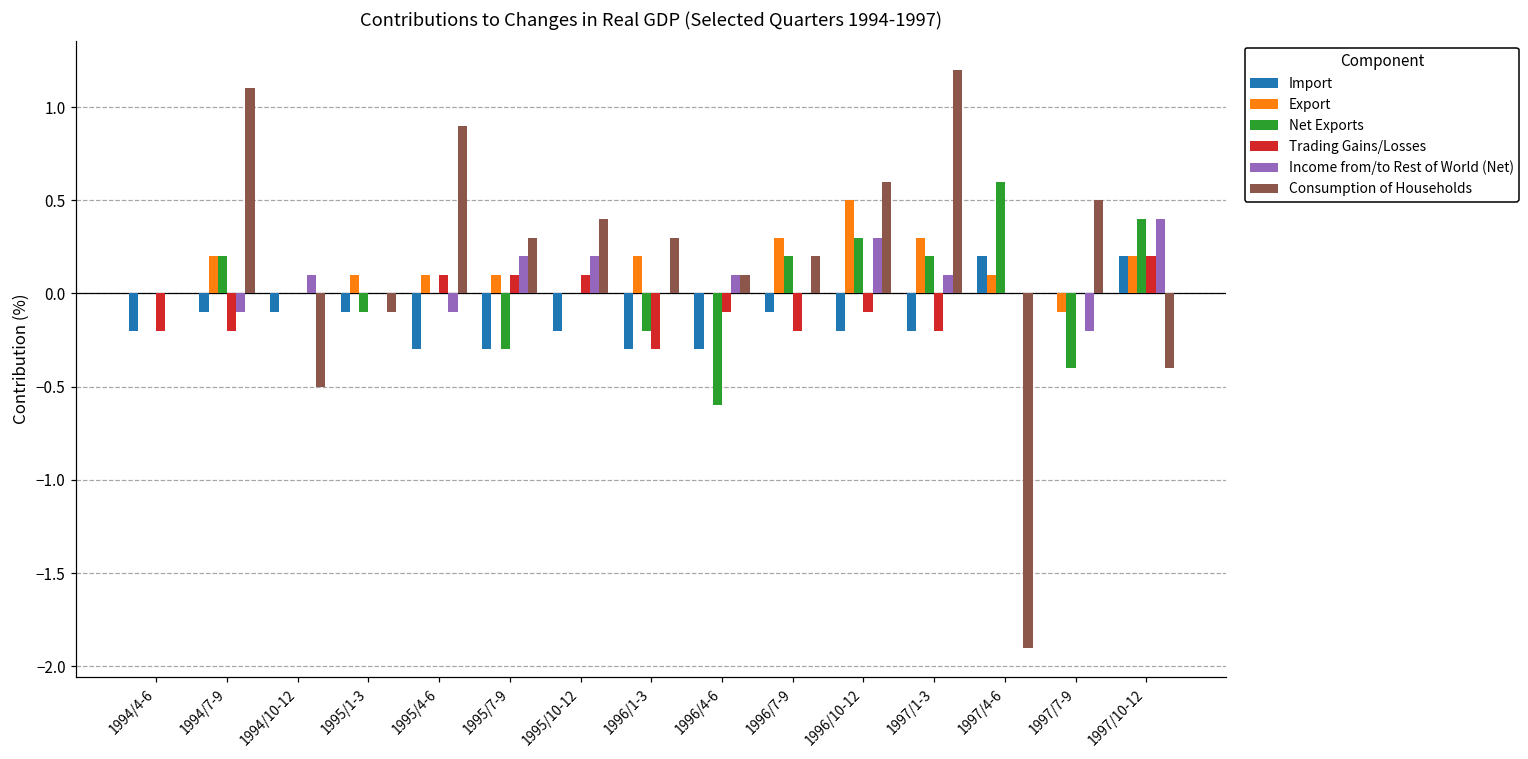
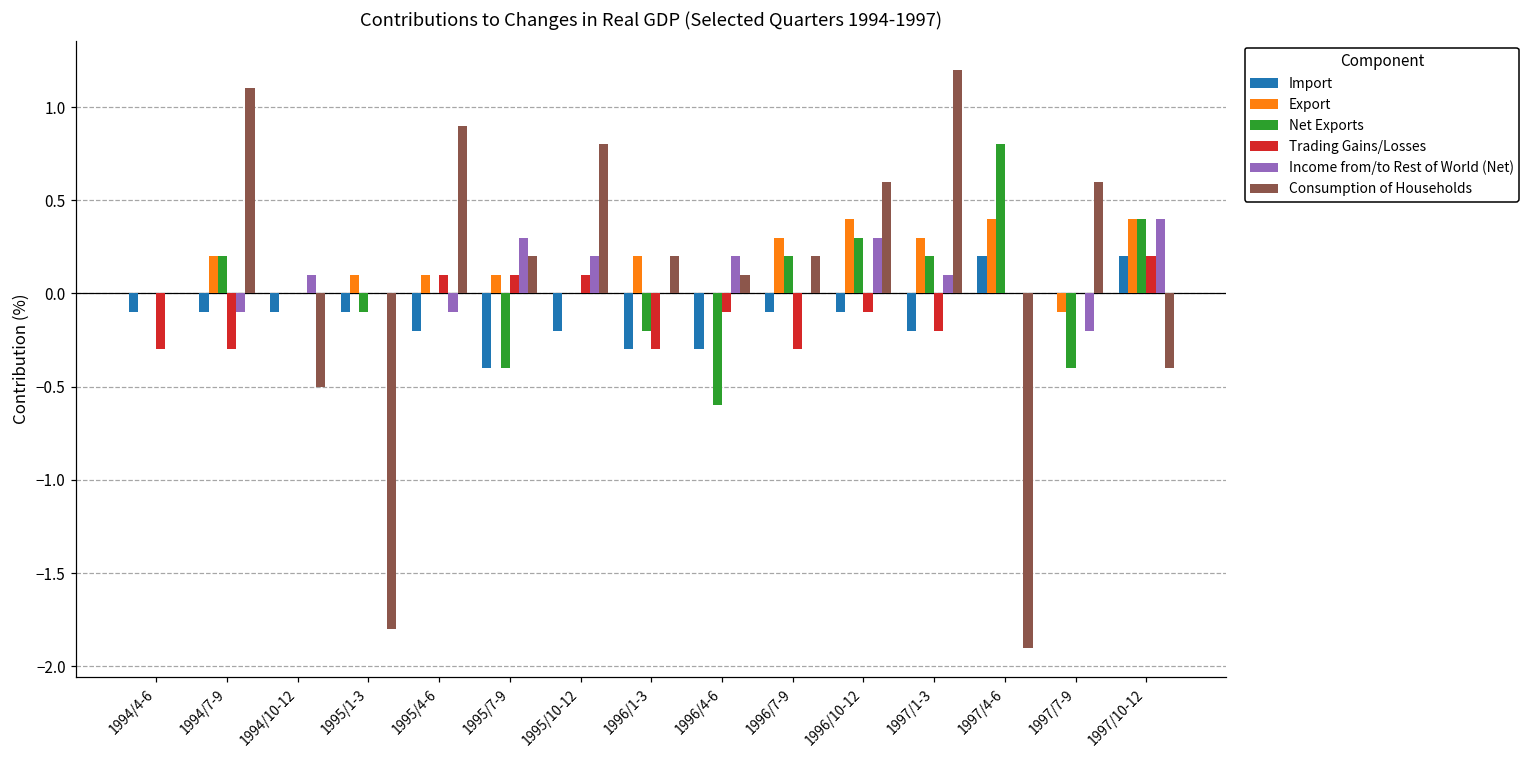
  {
    "Import": {
-     "1994/4-6": -0.2,
+     "1994/4-6": -0.1,
      "1994/7-9": -0.1,
      "1994/10-12": -0.1,
      "1995/1-3": -0.1,
-     "1995/4-6": -0.3,
-     "1995/7-9": -0.3,
+     "1995/4-6": -0.2,
+     "1995/7-9": -0.4,
      "1995/10-12": -0.2,
      "1996/1-3": -0.3,
      "1996/4-6": -0.3,
      "1996/7-9": -0.1,
-     "1996/10-12": -0.2,
+     "1996/10-12": -0.1,
      "1997/1-3": -0.2,
      "1997/4-6": 0.2,
      "1997/7-9": 0.0,
      "1997/10-12": 0.2
    },
    "Export": {
      "1994/4-6": 0.0,
      "1994/7-9": 0.2,
      "1994/10-12": 0.0,
      "1995/1-3": 0.1,
      "1995/4-6": 0.1,
      "1995/7-9": 0.1,
      "1995/10-12": 0.0,
      "1996/1-3": 0.2,
      "1996/4-6": 0.0,
      "1996/7-9": 0.3,
-     "1996/10-12": 0.5,
+     "1996/10-12": 0.4,
      "1997/1-3": 0.3,
-     "1997/4-6": 0.1,
+     "1997/4-6": 0.4,
      "1997/7-9": -0.1,
-     "1997/10-12": 0.2
+     "1997/10-12": 0.4
    },
    "Net Exports": {
      "1994/4-6": 0.0,
      "1994/7-9": 0.2,
      "1994/10-12": 0.0,
      "1995/1-3": -0.1,
      "1995/4-6": 0.0,
-     "1995/7-9": -0.3,
+     "1995/7-9": -0.4,
      "1995/10-12": 0.0,
      "1996/1-3": -0.2,
      "1996/4-6": -0.6,
      "1996/7-9": 0.2,
      "1996/10-12": 0.3,
      "1997/1-3": 0.2,
-     "1997/4-6": 0.6,
+     "1997/4-6": 0.8,
      "1997/7-9": -0.4,
      "1997/10-12": 0.4
    },
    "Trading Gains/Losses": {
-     "1994/4-6": -0.2,
-     "1994/7-9": -0.2,
+     "1994/4-6": -0.3,
+     "1994/7-9": -0.3,
      "1994/10-12": 0.0,
      "1995/1-3": 0.0,
      "1995/4-6": 0.1,
      "1995/7-9": 0.1,
      "1995/10-12": 0.1,
      "1996/1-3": -0.3,
      "1996/4-6": -0.1,
-     "1996/7-9": -0.2,
+     "1996/7-9": -0.3,
      "1996/10-12": -0.1,
      "1997/1-3": -0.2,
      "1997/4-6": 0.0,
      "1997/7-9": 0.0,
      "1997/10-12": 0.2
    },
    "Income from/to Rest of World (Net)": {
      "1994/4-6": 0.0,
      "1994/7-9": -0.1,
      "1994/10-12": 0.1,
      "1995/1-3": 0.0,
      "1995/4-6": -0.1,
-     "1995/7-9": 0.2,
+     "1995/7-9": 0.3,
      "1995/10-12": 0.2,
      "1996/1-3": 0.0,
-     "1996/4-6": 0.1,
+     "1996/4-6": 0.2,
      "1996/7-9": 0.0,
      "1996/10-12": 0.3,
      "1997/1-3": 0.1,
      "1997/4-6": 0.0,
      "1997/7-9": -0.2,
      "1997/10-12": 0.4
    },
    "Consumption of Households": {
      "1994/4-6": 0.0,
      "1994/7-9": 1.1,
      "1994/10-12": -0.5,
-     "1995/1-3": -0.1,
+     "1995/1-3": -1.8,
      "1995/4-6": 0.9,
-     "1995/7-9": 0.3,
-     "1995/10-12": 0.4,
-     "1996/1-3": 0.3,
+     "1995/7-9": 0.2,
+     "1995/10-12": 0.8,
+     "1996/1-3": 0.2,
      "1996/4-6": 0.1,
      "1996/7-9": 0.2,
      "1996/10-12": 0.6,
      "1997/1-3": 1.2,
      "1997/4-6": -1.9,
-     "1997/7-9": 0.5,
+     "1997/7-9": 0.6,
      "1997/10-12": -0.4
    }
  }
